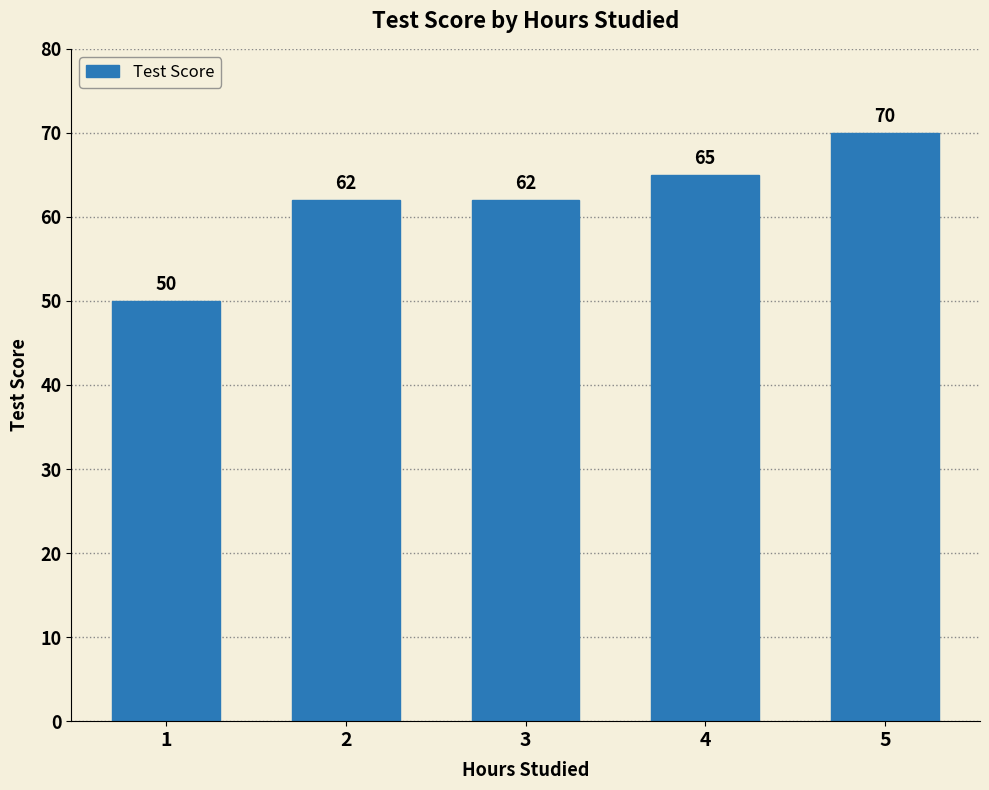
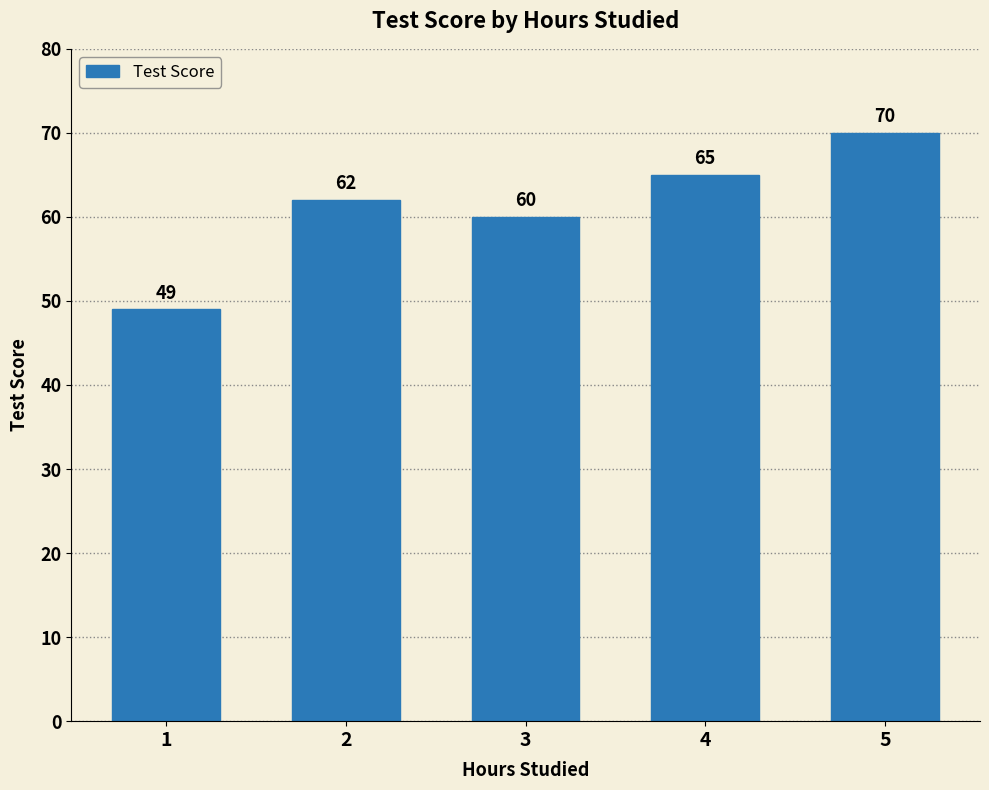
  {
-   "1": 50,
+   "1": 49,
    "2": 62,
-   "3": 62,
+   "3": 60,
    "4": 65,
    "5": 70
  }
